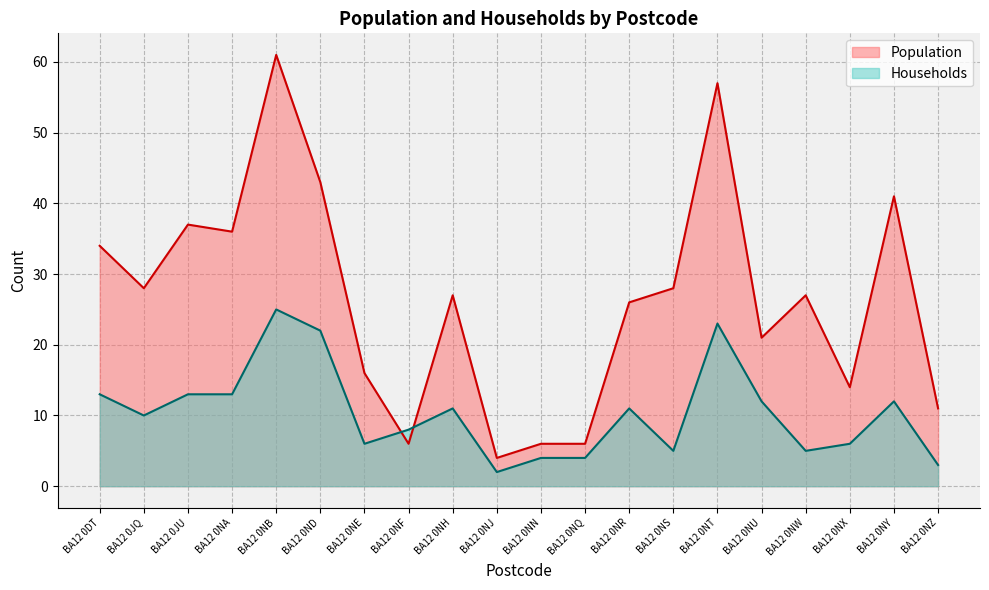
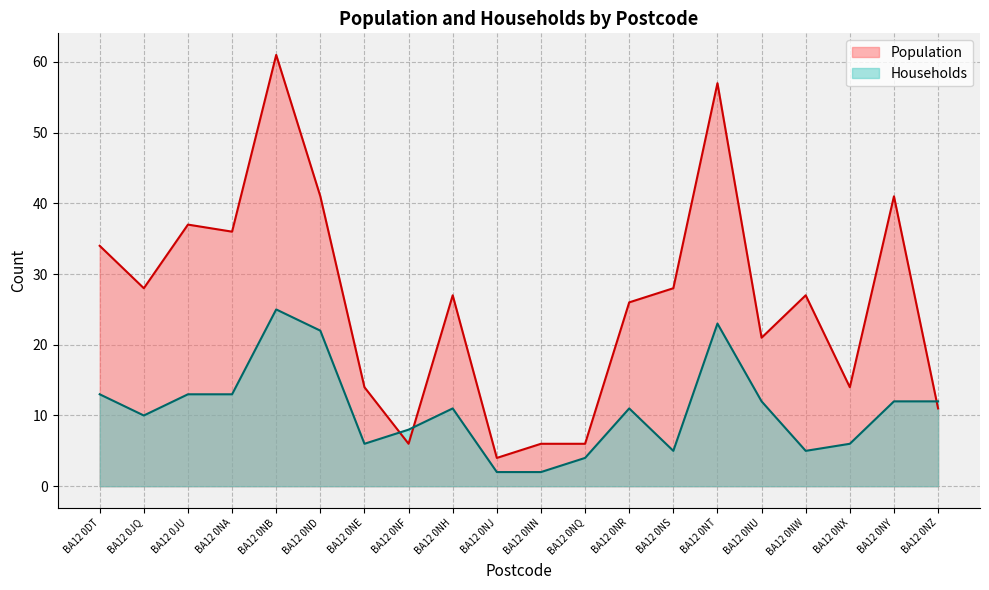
  {
    "Population": {
      "BA12 0DT": 34,
      "BA12 0JQ": 28,
      "BA12 0JU": 37,
      "BA12 0NA": 36,
      "BA12 0NB": 61,
-     "BA12 0ND": 43,
-     "BA12 0NE": 16,
+     "BA12 0ND": 41,
+     "BA12 0NE": 14,
      "BA12 0NF": 6,
      "BA12 0NH": 27,
      "BA12 0NJ": 4,
      "BA12 0NN": 6,
      "BA12 0NQ": 6,
      "BA12 0NR": 26,
      "BA12 0NS": 28,
      "BA12 0NT": 57,
      "BA12 0NU": 21,
      "BA12 0NW": 27,
      "BA12 0NX": 14,
      "BA12 0NY": 41,
      "BA12 0NZ": 11
    },
    "Households": {
      "BA12 0DT": 13,
      "BA12 0JQ": 10,
      "BA12 0JU": 13,
      "BA12 0NA": 13,
      "BA12 0NB": 25,
      "BA12 0ND": 22,
      "BA12 0NE": 6,
      "BA12 0NF": 8,
      "BA12 0NH": 11,
      "BA12 0NJ": 2,
-     "BA12 0NN": 4,
+     "BA12 0NN": 2,
      "BA12 0NQ": 4,
      "BA12 0NR": 11,
      "BA12 0NS": 5,
      "BA12 0NT": 23,
      "BA12 0NU": 12,
      "BA12 0NW": 5,
      "BA12 0NX": 6,
      "BA12 0NY": 12,
-     "BA12 0NZ": 3
+     "BA12 0NZ": 12
    }
  }
